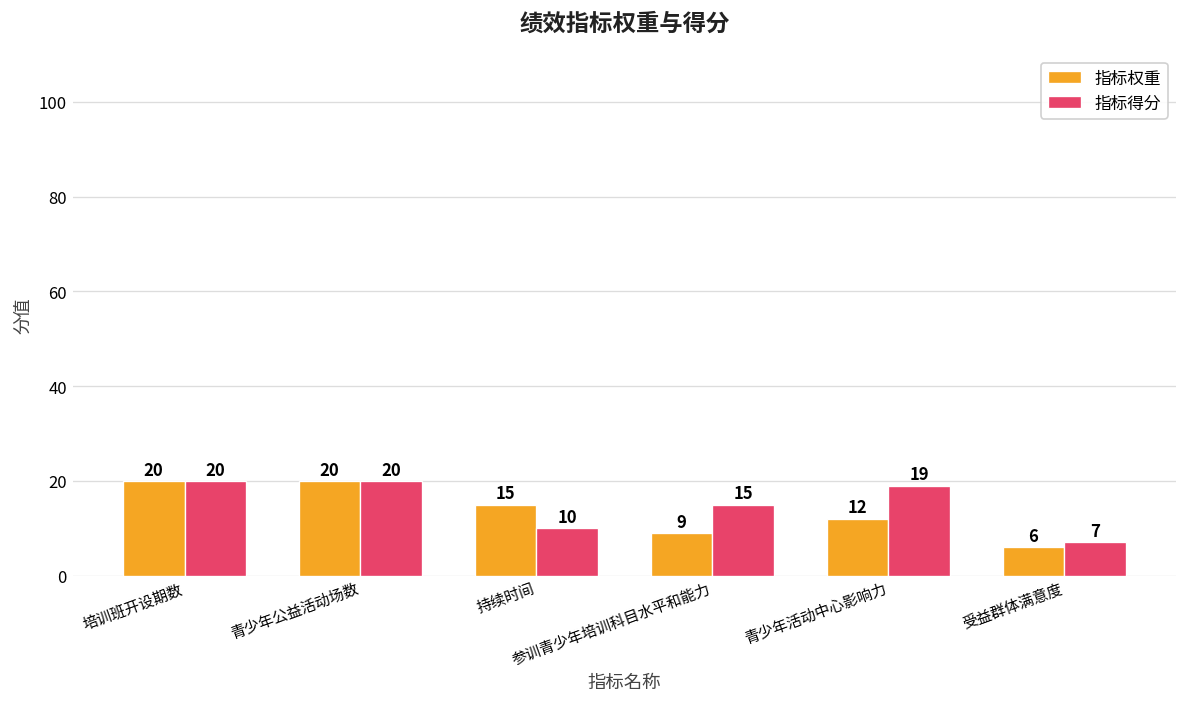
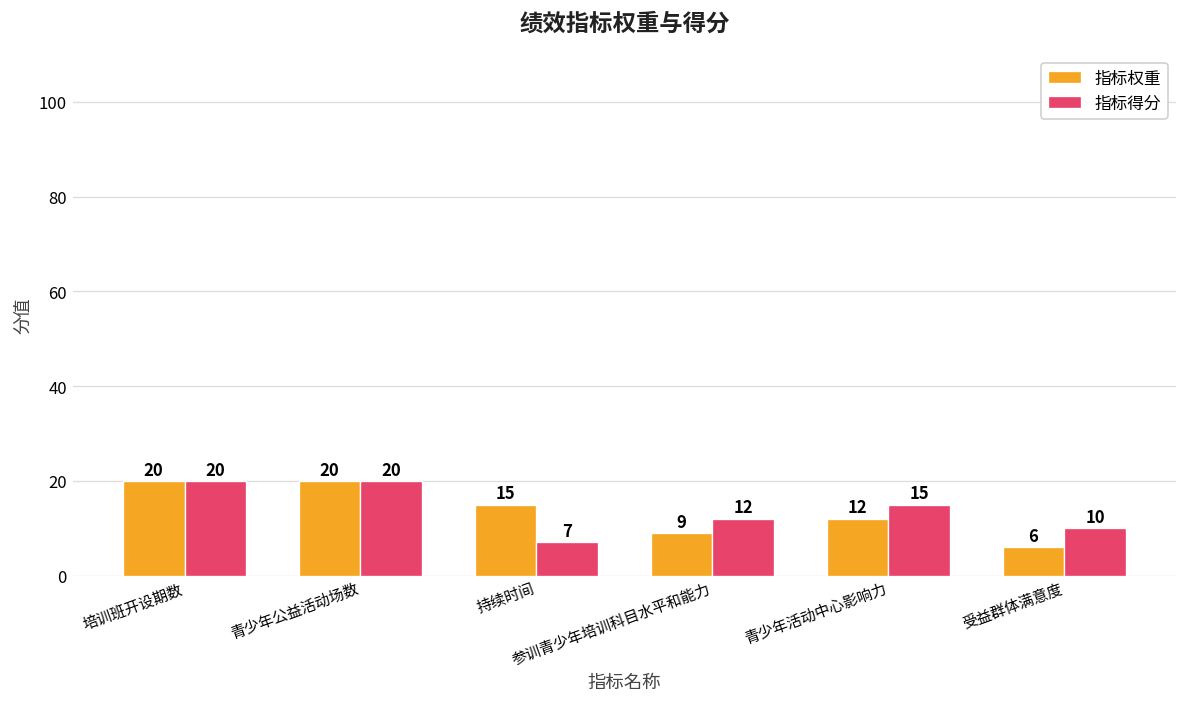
  {
    "指标权重": {
      "培训班开设期数": 20,
      "青少年公益活动场数": 20,
      "持续时间": 15,
      "参训青少年培训科目水平和能力": 9,
      "青少年活动中心影响力": 12,
      "受益群体满意度": 6
    },
    "指标得分": {
      "培训班开设期数": 20,
      "青少年公益活动场数": 20,
-     "持续时间": 10,
-     "参训青少年培训科目水平和能力": 15,
-     "青少年活动中心影响力": 19,
-     "受益群体满意度": 7
+     "持续时间": 7,
+     "参训青少年培训科目水平和能力": 12,
+     "青少年活动中心影响力": 15,
+     "受益群体满意度": 10
    }
  }
